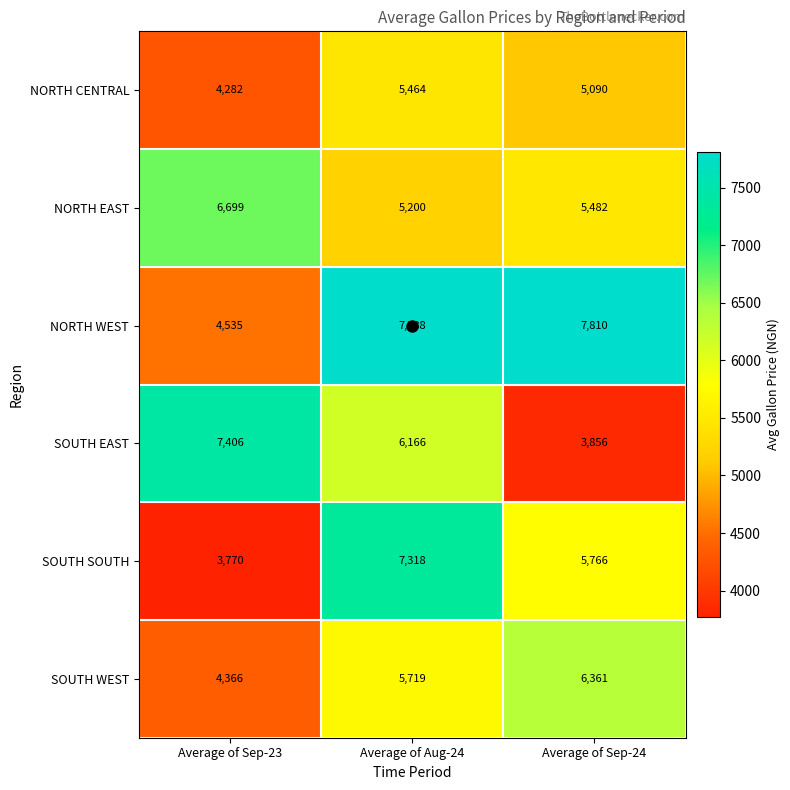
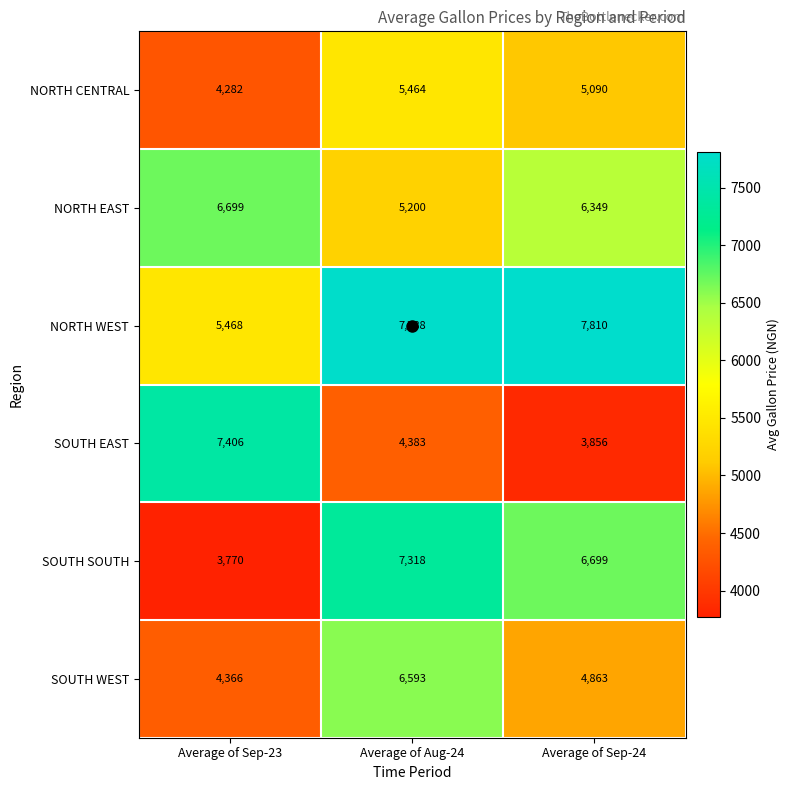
  {
    "NORTH CENTRAL": {
      "Average of Sep-23": "4,282",
      "Average of Aug-24": "5,464",
      "Average of Sep-24": "5,090"
    },
    "NORTH EAST": {
      "Average of Sep-23": "6,699",
      "Average of Aug-24": "5,200",
-     "Average of Sep-24": "5,482"
+     "Average of Sep-24": "6,349"
    },
    "NORTH WEST": {
-     "Average of Sep-23": "4,535",
+     "Average of Sep-23": "5,468",
      "Average of Sep-24": "7,810"
    },
    "SOUTH EAST": {
      "Average of Sep-23": "7,406",
-     "Average of Aug-24": "6,166",
+     "Average of Aug-24": "4,383",
      "Average of Sep-24": "3,856"
    },
    "SOUTH SOUTH": {
      "Average of Sep-23": "3,770",
      "Average of Aug-24": "7,318",
-     "Average of Sep-24": "5,766"
+     "Average of Sep-24": "6,699"
    },
    "SOUTH WEST": {
      "Average of Sep-23": "4,366",
-     "Average of Aug-24": "5,719",
-     "Average of Sep-24": "6,361"
+     "Average of Aug-24": "6,593",
+     "Average of Sep-24": "4,863"
    }
  }
